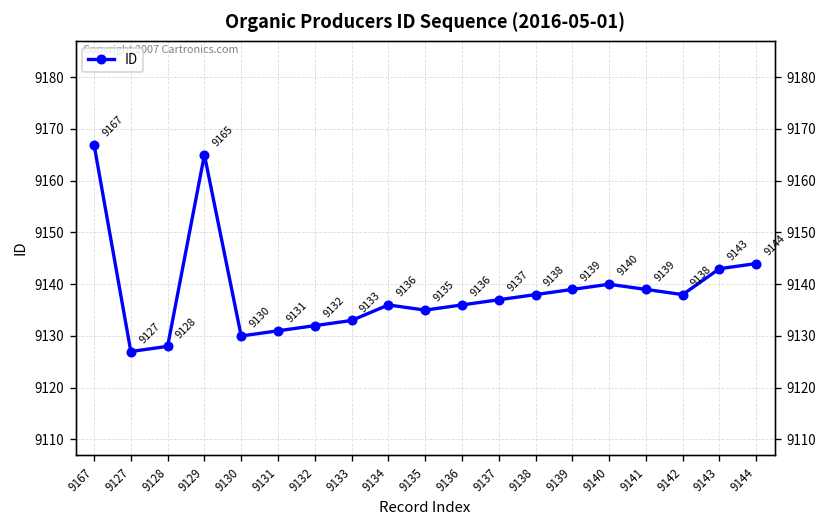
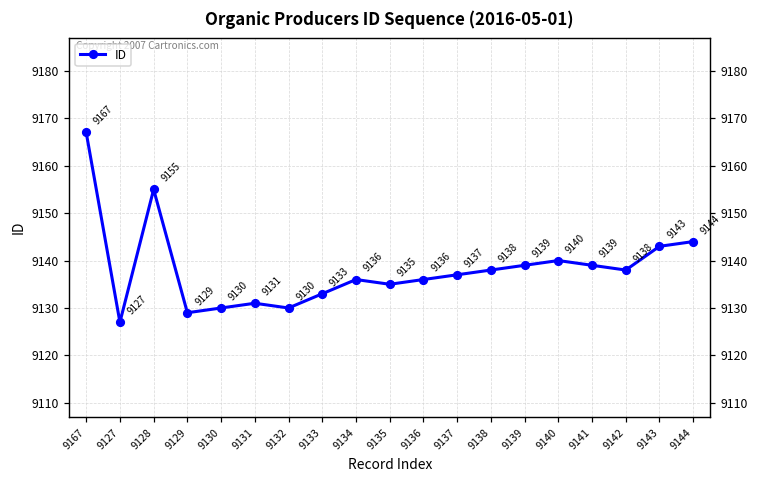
  {
    "9167": 9167,
    "9127": 9127,
-   "9128": 9128,
-   "9129": 9165,
+   "9128": 9155,
+   "9129": 9129,
    "9130": 9130,
    "9131": 9131,
-   "9132": 9132,
+   "9132": 9130,
    "9133": 9133,
    "9134": 9136,
    "9135": 9135,
    "9136": 9136,
    "9137": 9137,
    "9138": 9138,
    "9139": 9139,
    "9140": 9140,
    "9141": 9139,
    "9142": 9138,
    "9143": 9143,
    "9144": 9144
  }
